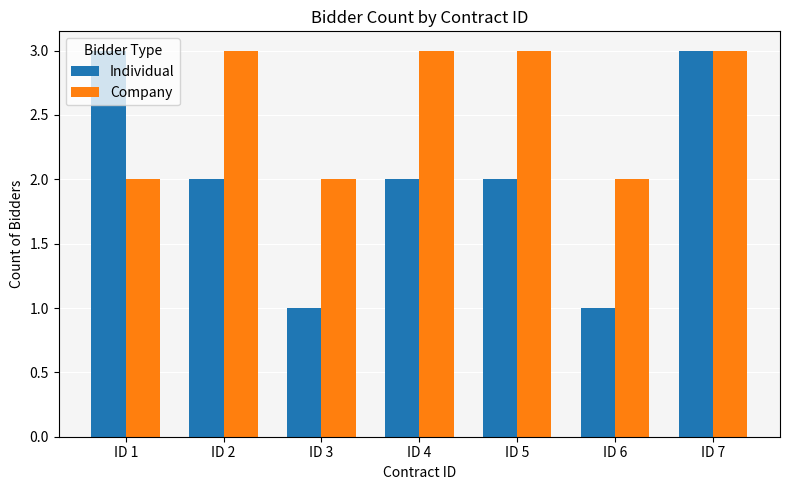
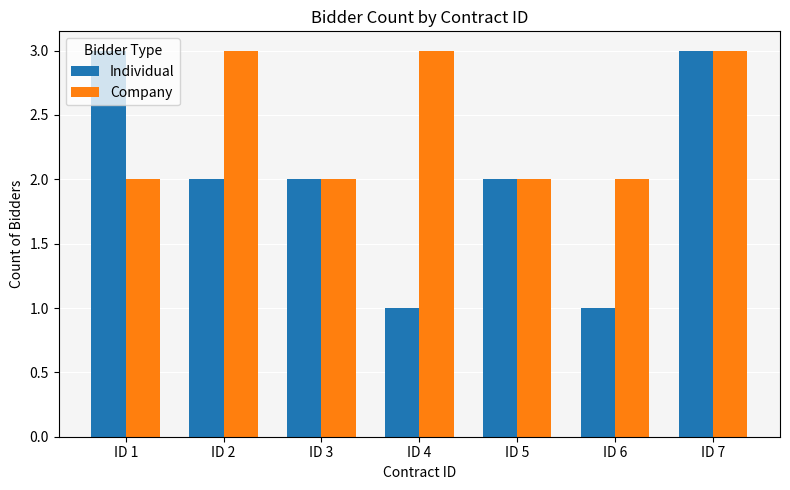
  {
    "Individual": {
      "ID 2": 2,
-     "ID 3": 1,
-     "ID 4": 2,
+     "ID 3": 2,
+     "ID 4": 1,
      "ID 5": 2,
      "ID 6": 1,
      "ID 7": 3
    },
    "Company": {
      "ID 1": 2,
      "ID 2": 3,
      "ID 3": 2,
      "ID 4": 3,
-     "ID 5": 3,
+     "ID 5": 2,
      "ID 6": 2,
      "ID 7": 3
    }
  }
